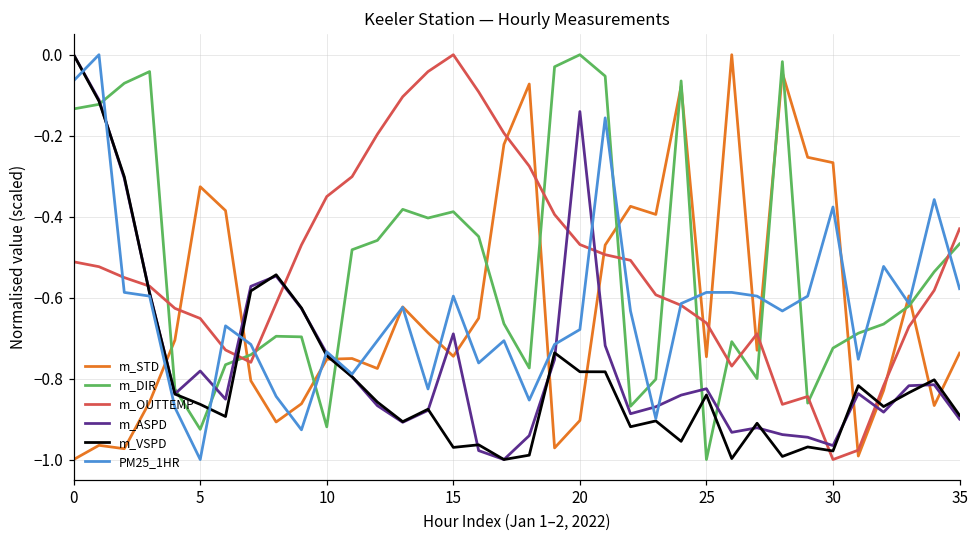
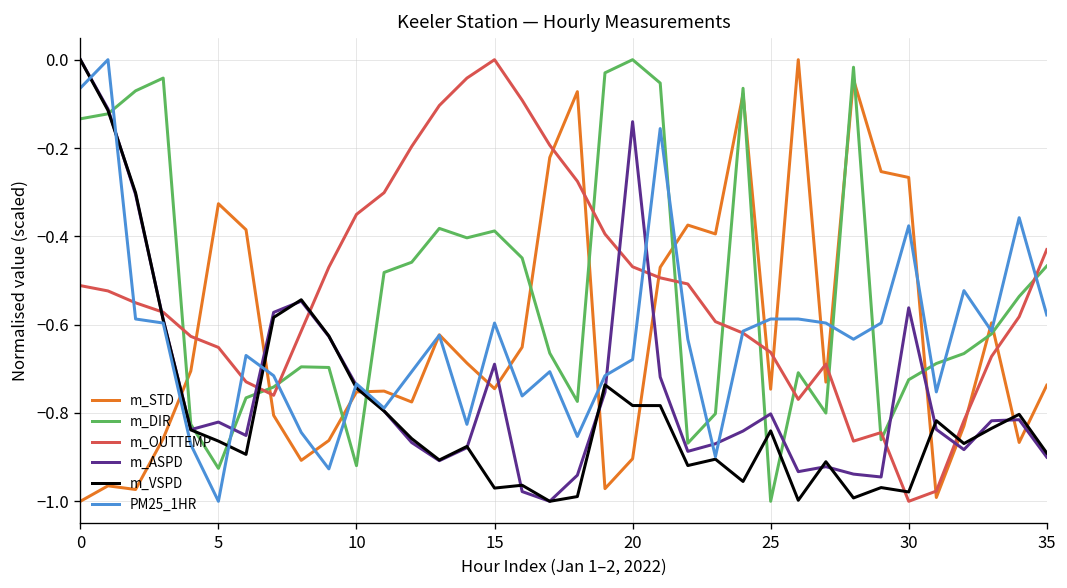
  {
    "m_DIR": {
      "0": -0.13,
      "5": -0.93,
      "10": -0.92,
      "15": -0.39,
      "20": 0.00,
      "25": -1.00,
      "30": -0.72,
      "35": -0.47
    },
    "m_ASPD": {
-     "5": -0.78,
+     "5": -0.82,
      "15": -0.69,
      "20": -0.14,
-     "25": -0.83,
-     "30": -0.97,
+     "25": -0.80,
+     "30": -0.56,
      "35": -0.90
    },
    "m_VSPD": {
      "5": -0.86,
      "15": -0.97,
      "20": -0.78,
      "25": -0.84,
      "30": -0.98,
      "35": -0.89
    },
    "PM25_1HR": {
      "0": -0.06,
      "5": -1.00,
      "15": -0.60,
      "20": -0.68,
      "25": -0.59,
      "30": -0.38,
      "35": -0.58
    }
  }
